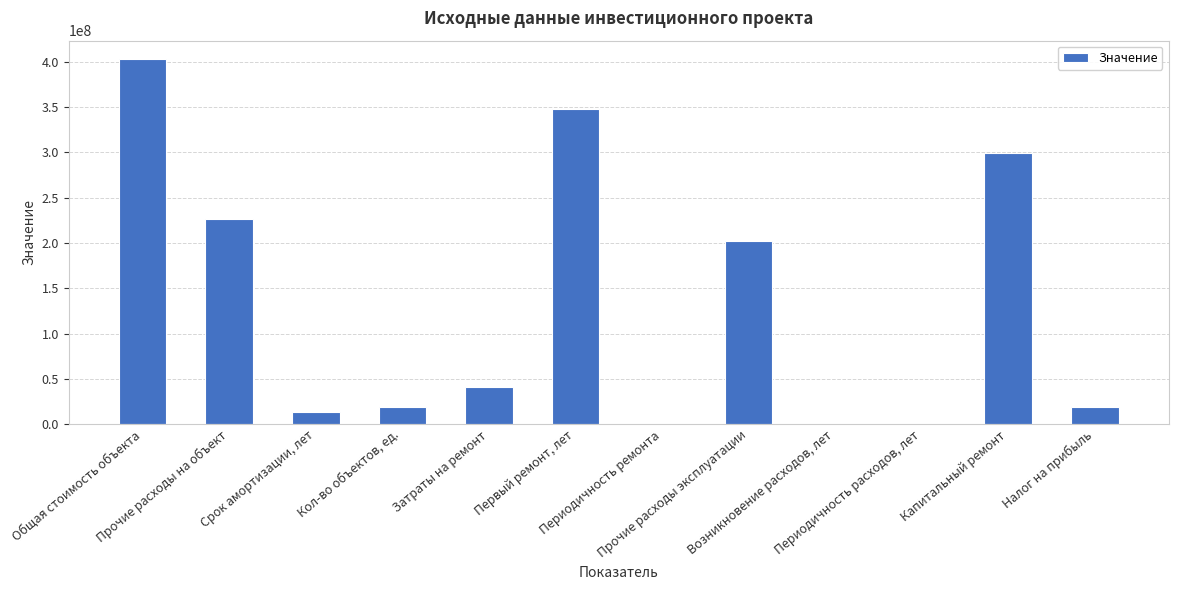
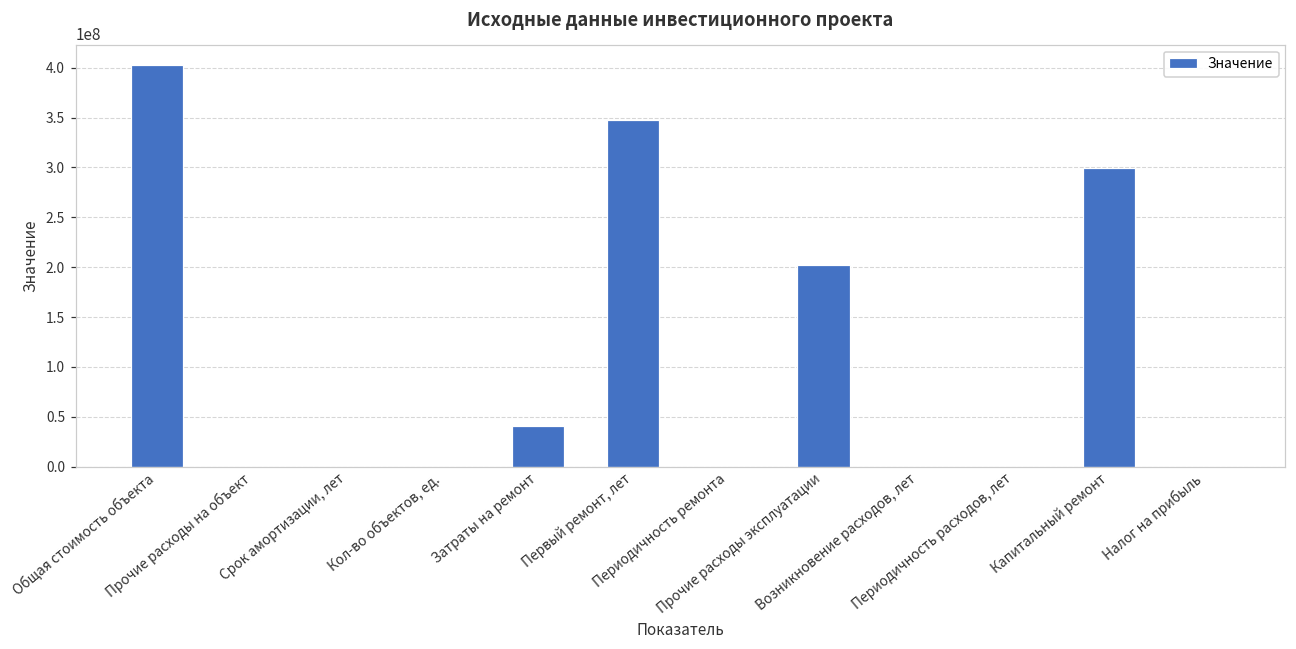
  {
    "Общая стоимость объекта": 400000000,
-   "Прочие расходы на объект": 230000000,
-   "Срок амортизации, лет": 10000000,
-   "Кол-во объектов, ед.": 20000000,
+   "Прочие расходы на объект": 0,
+   "Срок амортизации, лет": 0,
+   "Кол-во объектов, ед.": 0,
    "Затраты на ремонт": 40000000,
    "Первый ремонт, лет": 350000000,
    "Прочие расходы эксплуатации": 200000000,
    "Капитальный ремонт": 300000000,
-   "Налог на прибыль": 20000000
+   "Налог на прибыль": 0
  }
